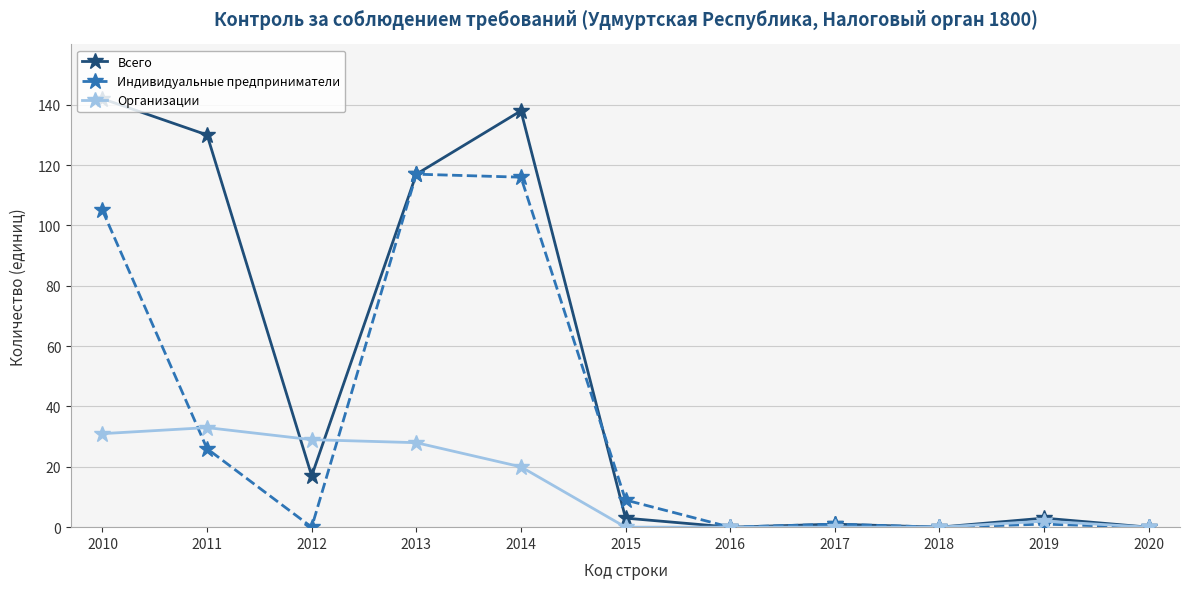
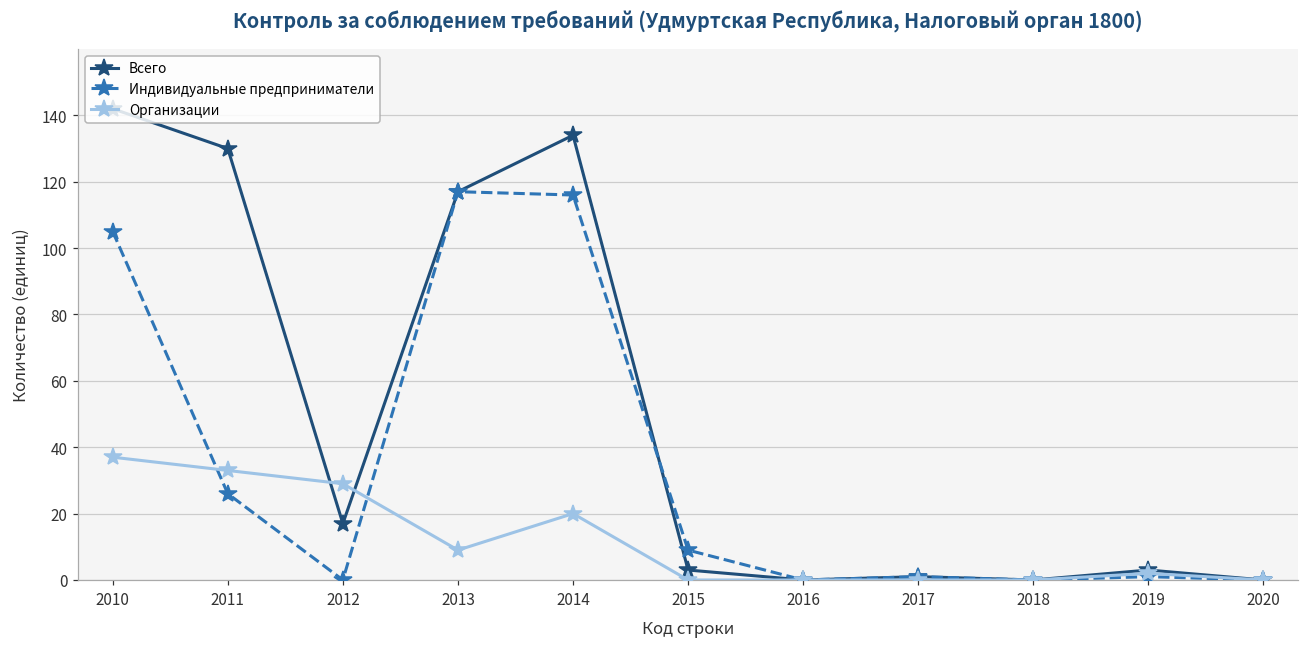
  {
    "Всего": {
      "2011": 130,
      "2012": 17,
-     "2014": 138,
+     "2014": 134,
      "2015": 3,
      "2019": 3
    },
    "Индивидуальные предприниматели": {
      "2010": 105,
      "2011": 26,
      "2012": 0,
      "2014": 116,
      "2015": 9,
      "2019": 1
    },
    "Организации": {
-     "2010": 31,
+     "2010": 37,
      "2011": 33,
      "2012": 29,
-     "2013": 28,
+     "2013": 9,
      "2014": 20,
      "2015": 0,
      "2017": 0,
      "2019": 2
    }
  }
